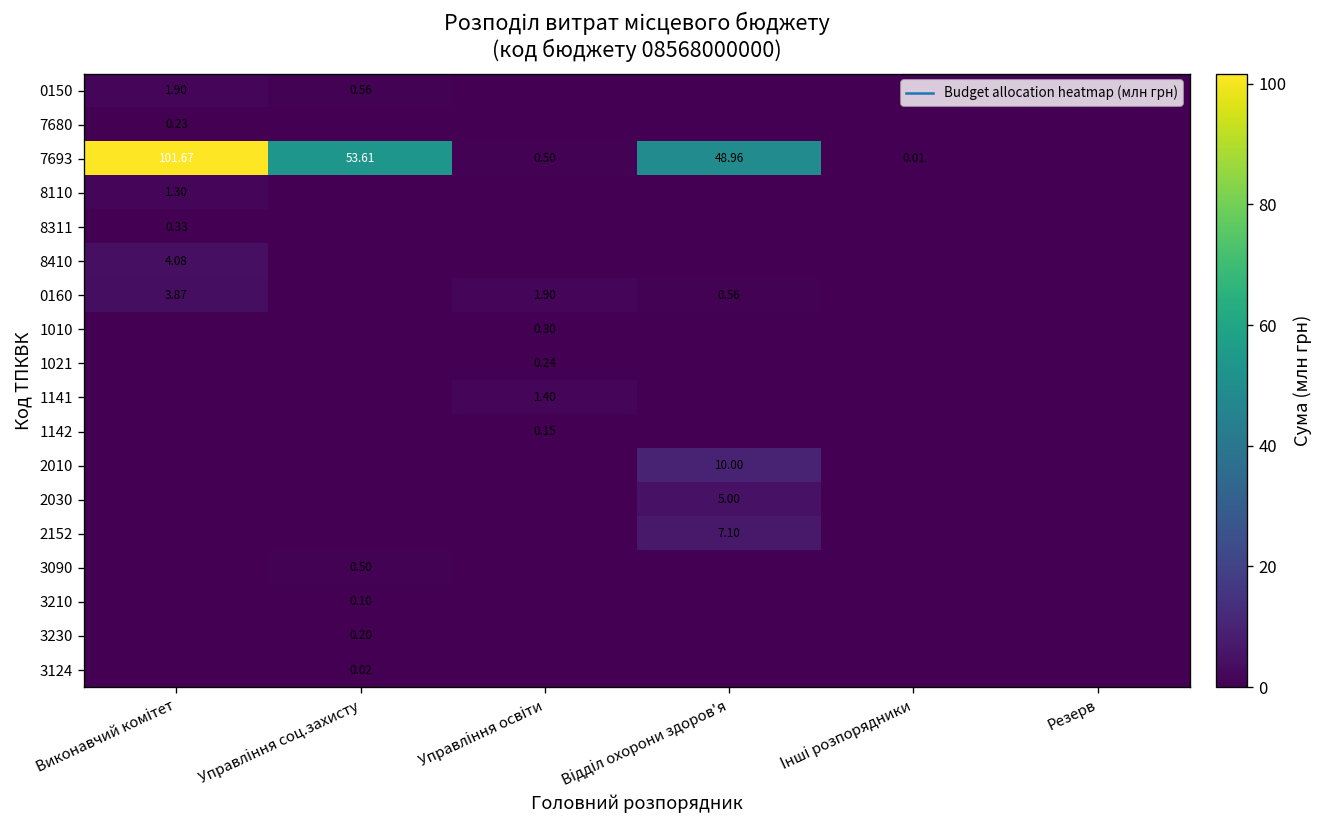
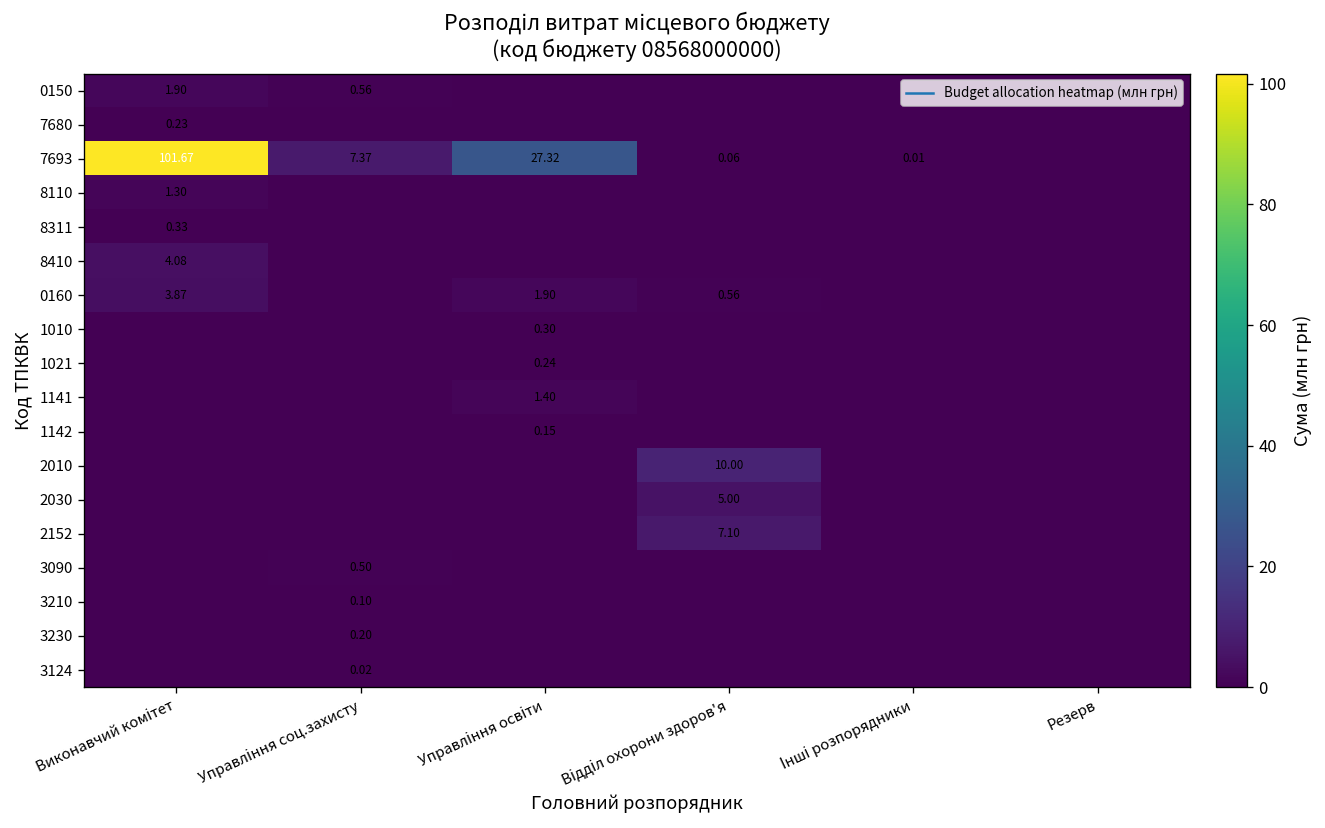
  {
    "0150": {
      "Виконавчий комітет": 1.90,
      "Управління соц.захисту": 0.56
    },
    "7680": {
      "Виконавчий комітет": 0.23
    },
    "7693": {
      "Виконавчий комітет": 101.67,
-     "Управління соц.захисту": 53.61,
-     "Управління освіти": 0.50,
-     "Відділ охорони здоров'я": 48.96,
+     "Управління соц.захисту": 7.37,
+     "Управління освіти": 27.32,
+     "Відділ охорони здоров'я": 0.06,
      "Інші розпорядники": 0.01
    },
    "8110": {
      "Виконавчий комітет": 1.30
    },
    "8311": {
      "Виконавчий комітет": 0.33
    },
    "8410": {
      "Виконавчий комітет": 4.08
    },
    "0160": {
      "Виконавчий комітет": 3.87,
      "Управління освіти": 1.90,
      "Відділ охорони здоров'я": 0.56
    },
    "1010": {
      "Управління освіти": 0.30
    },
    "1021": {
      "Управління освіти": 0.24
    },
    "1141": {
      "Управління освіти": 1.40
    },
    "1142": {
      "Управління освіти": 0.15
    },
    "2010": {
      "Відділ охорони здоров'я": 10.00
    },
    "2030": {
      "Відділ охорони здоров'я": 5.00
    },
    "2152": {
      "Відділ охорони здоров'я": 7.10
    },
    "3090": {
      "Управління соц.захисту": 0.50
    },
    "3210": {
      "Управління соц.захисту": 0.10
    },
    "3230": {
      "Управління соц.захисту": 0.20
    },
    "3124": {
      "Управління соц.захисту": 0.02
    }
  }
